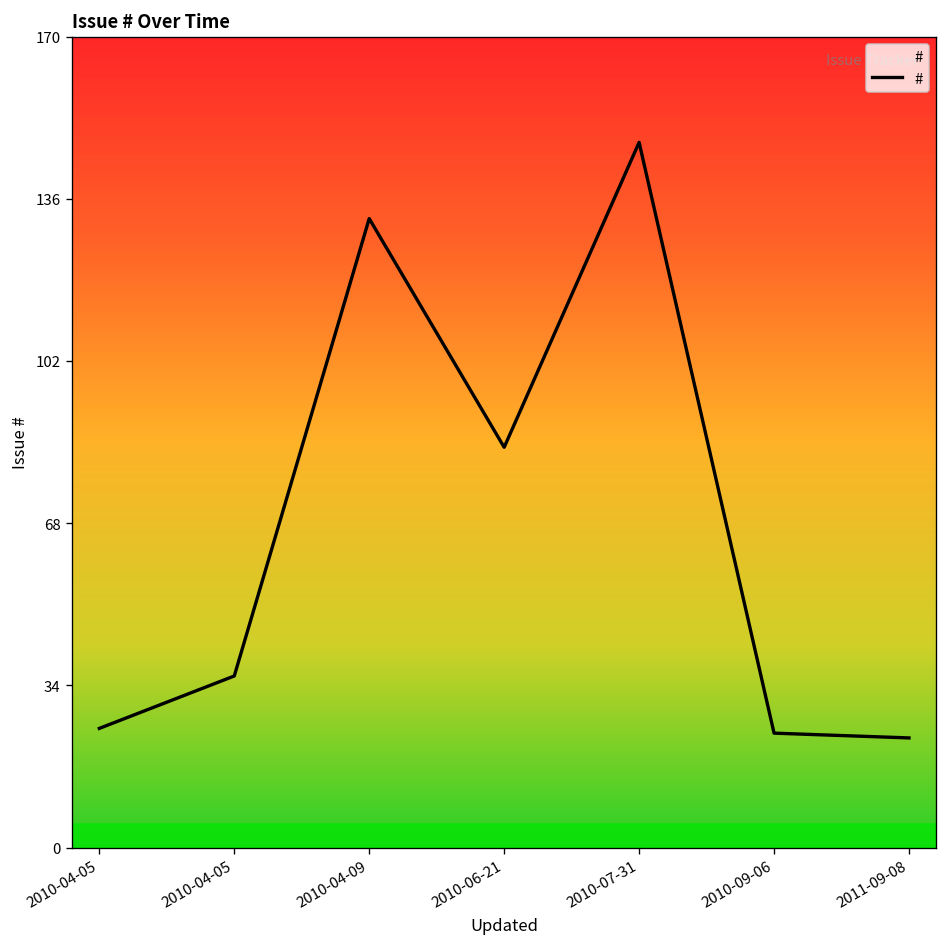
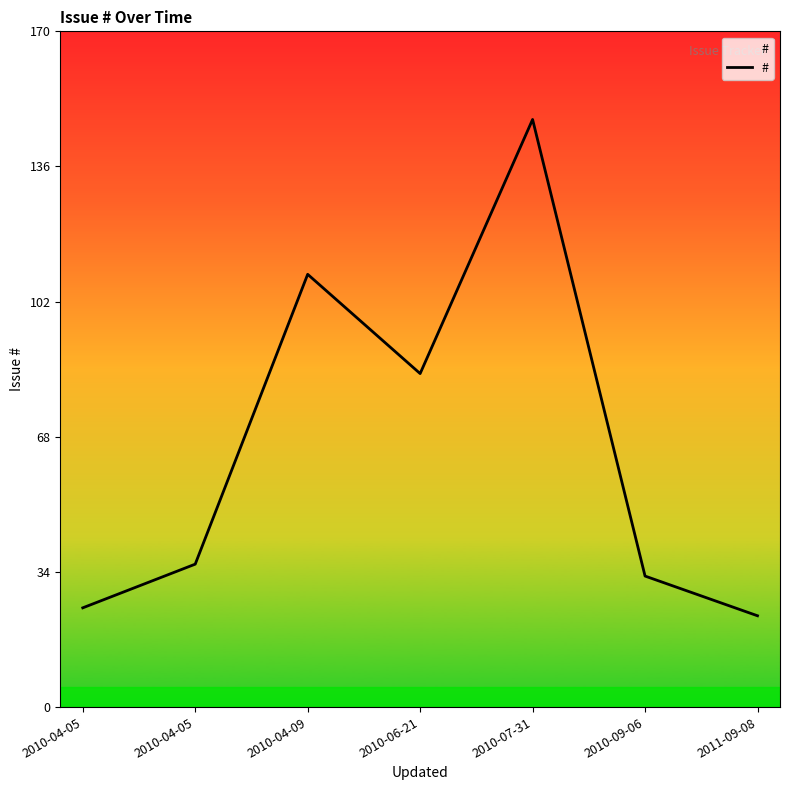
  {
-   "2010-04-09": 132,
+   "2010-04-09": 109,
    "2010-06-21": 84,
    "2010-07-31": 148,
-   "2010-09-06": 24,
+   "2010-09-06": 33,
    "2011-09-08": 23
  }
